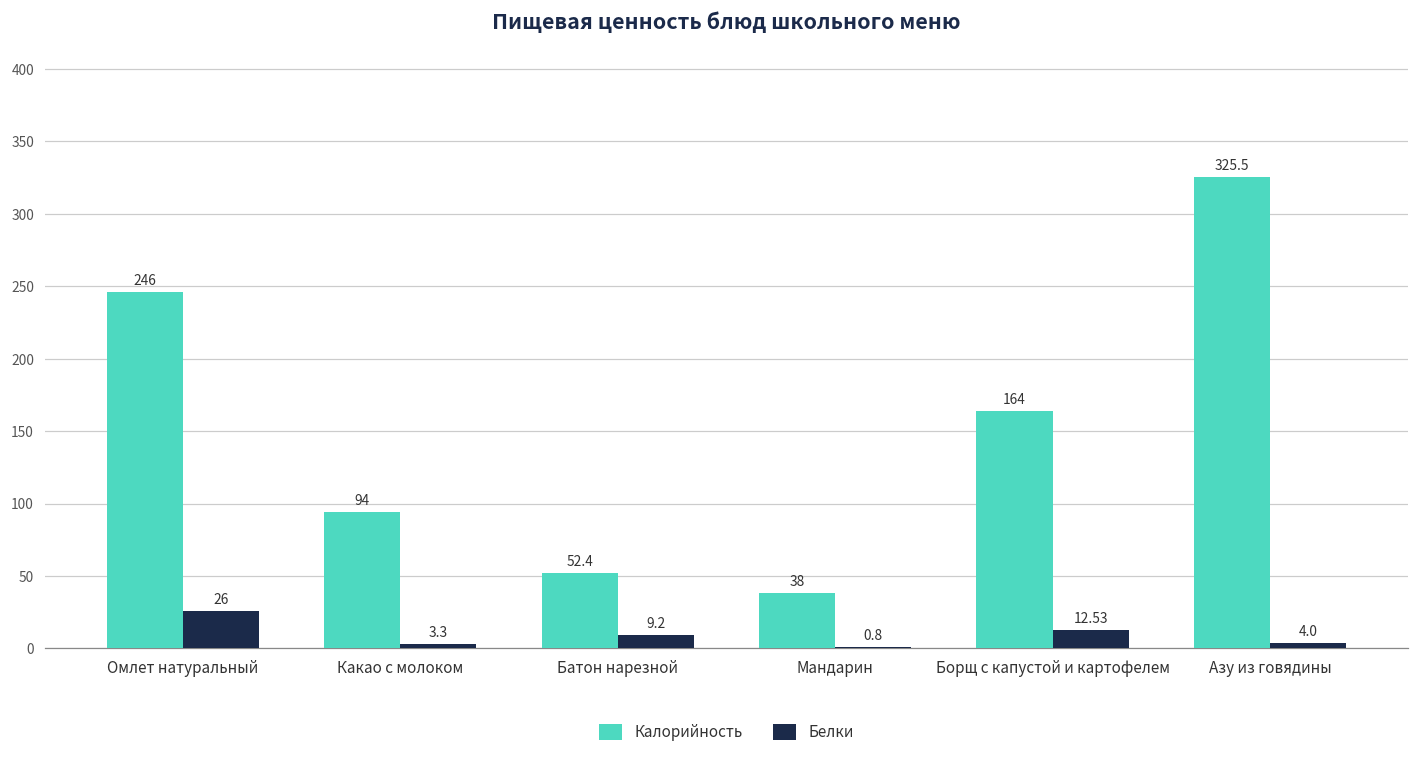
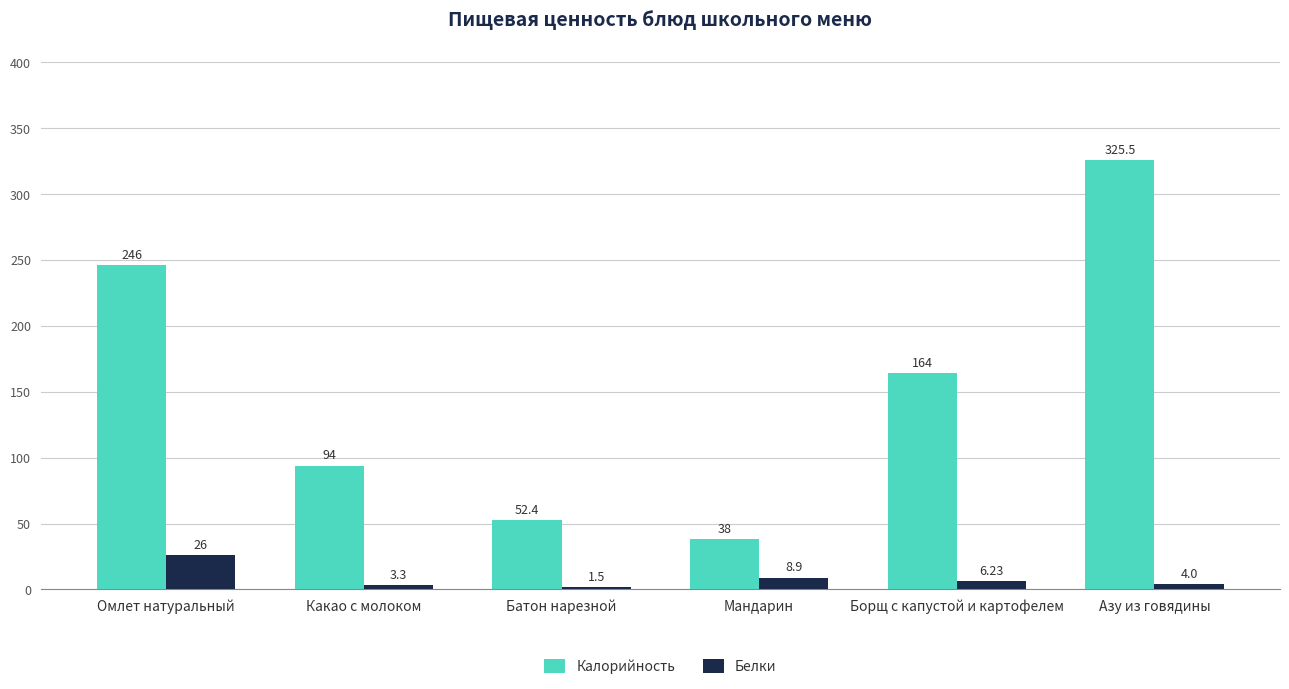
  {
    "Калорийность": {
      "Омлет натуральный": 246,
      "Какао с молоком": 94,
      "Батон нарезной": 52.4,
      "Мандарин": 38,
      "Борщ с капустой и картофелем": 164,
      "Азу из говядины": 325.5
    },
    "Белки": {
      "Омлет натуральный": 26,
      "Какао с молоком": 3.3,
-     "Батон нарезной": 9.2,
-     "Мандарин": 0.8,
-     "Борщ с капустой и картофелем": 12.53,
+     "Батон нарезной": 1.5,
+     "Мандарин": 8.9,
+     "Борщ с капустой и картофелем": 6.23,
      "Азу из говядины": 4.0
    }
  }
